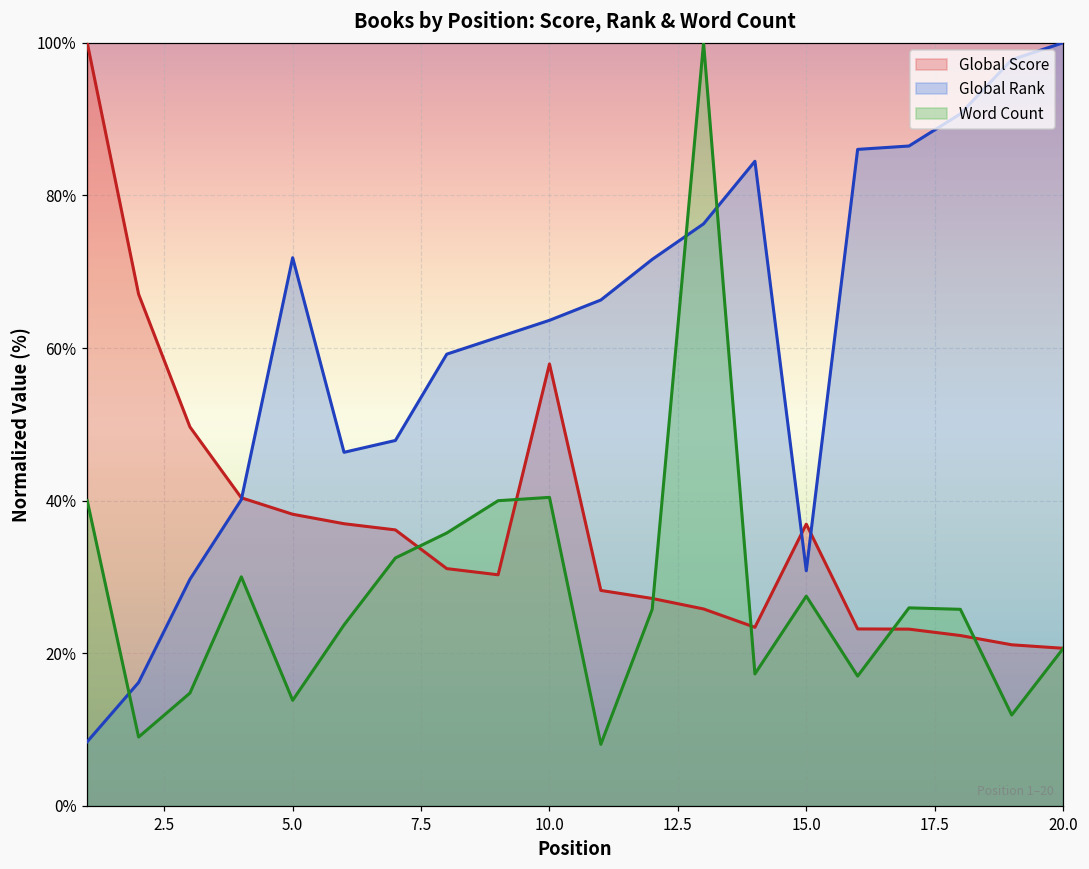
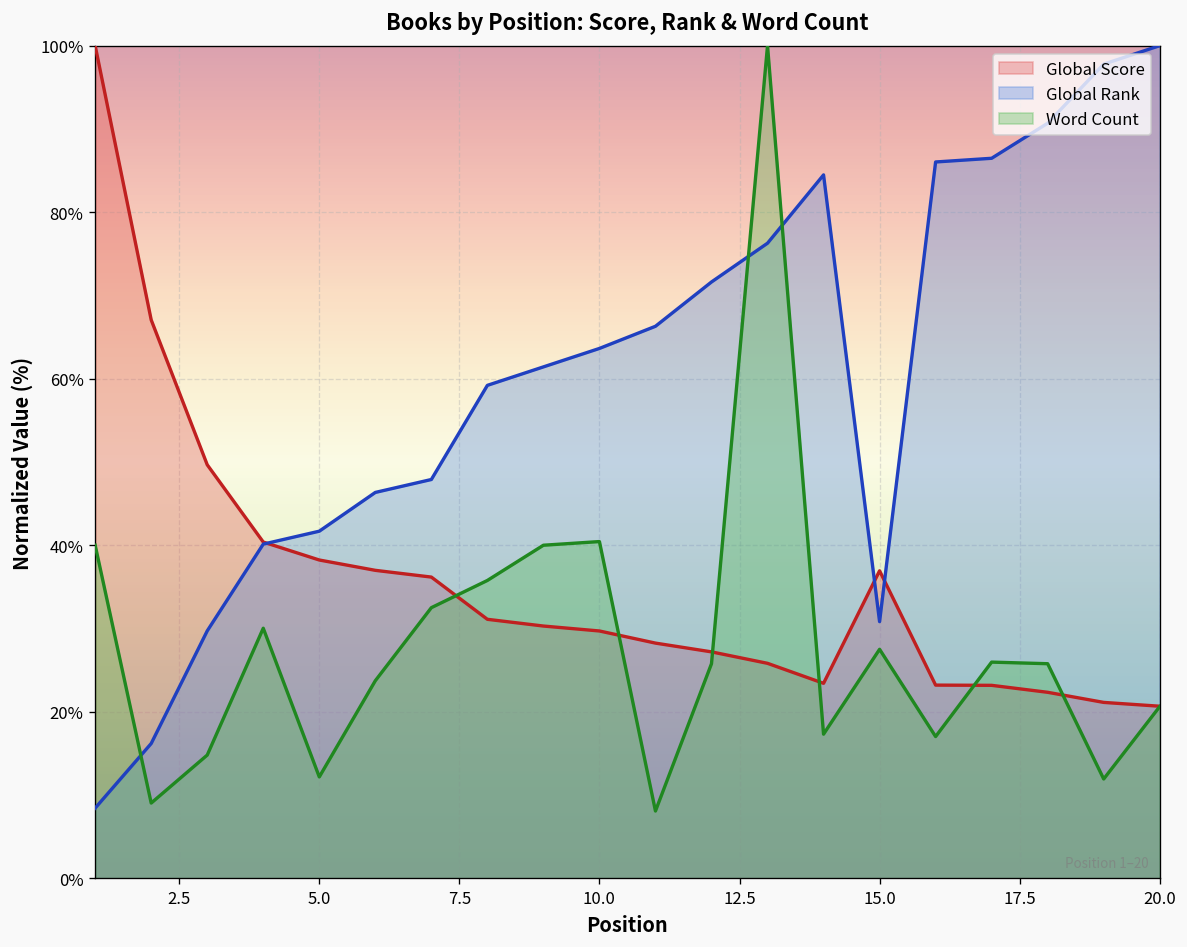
  {
    "Global Score": {
      "5.0": "38%",
-     "10.0": "58%",
+     "10.0": "30%",
      "15.0": "37%"
    },
    "Global Rank": {
-     "5.0": "72%",
+     "5.0": "42%",
      "10.0": "64%",
      "15.0": "31%",
      "20.0": "100%"
    },
    "Word Count": {
-     "5.0": "14%",
+     "5.0": "12%",
      "10.0": "40%",
      "15.0": "28%"
    }
  }
